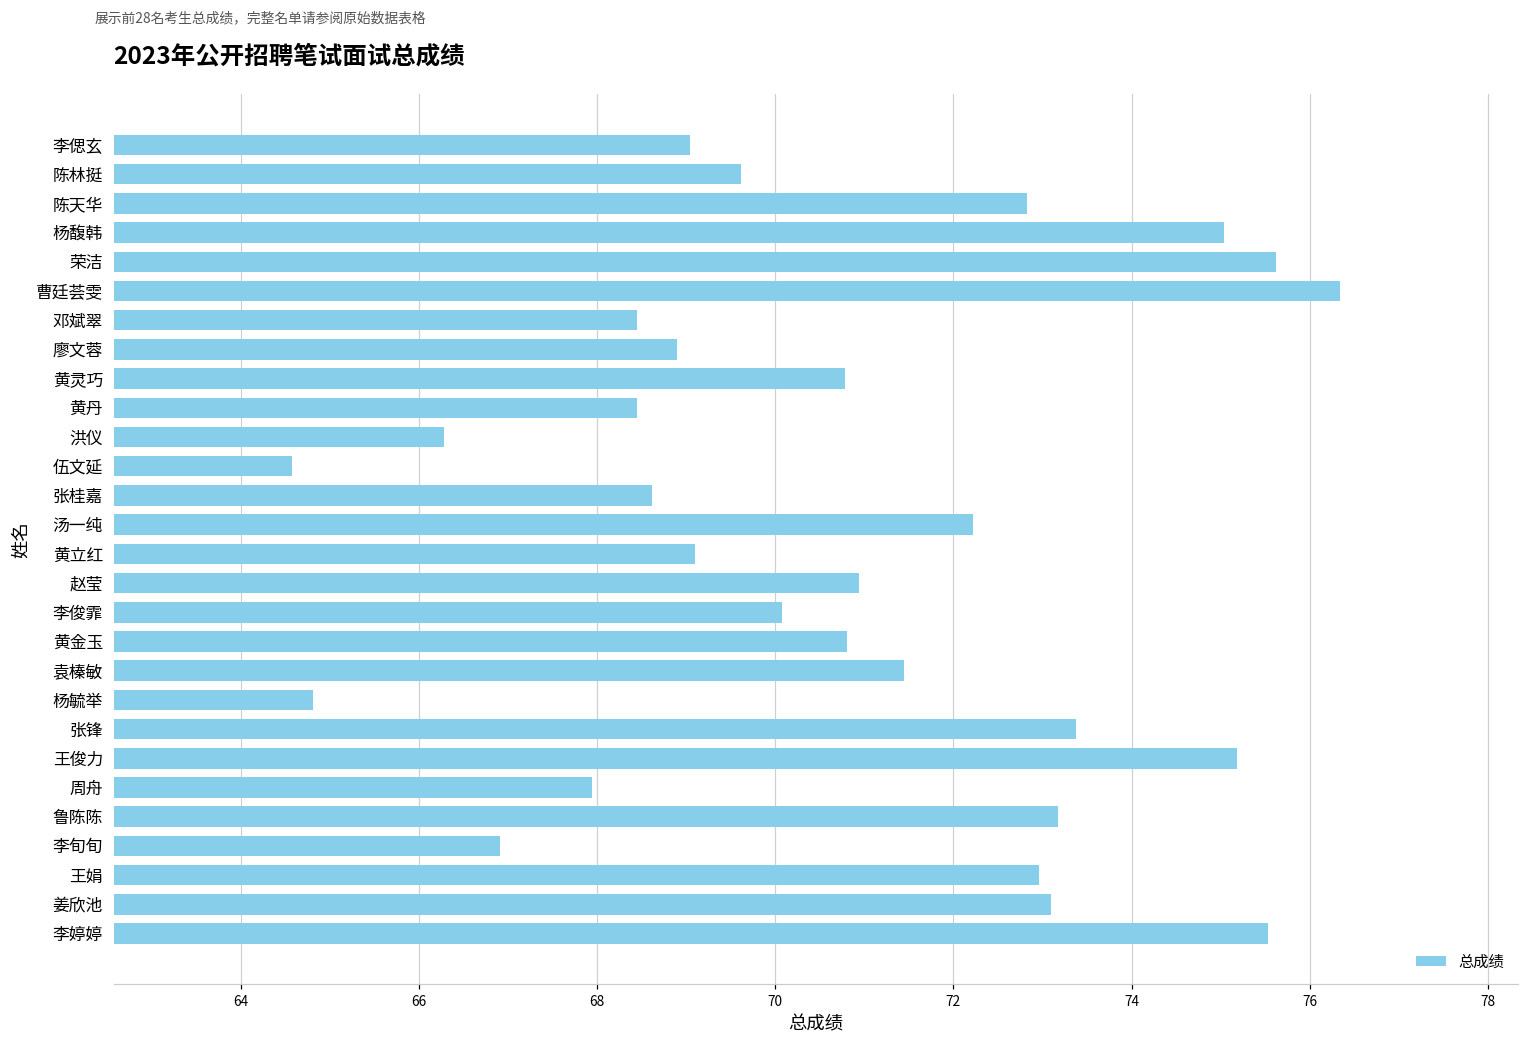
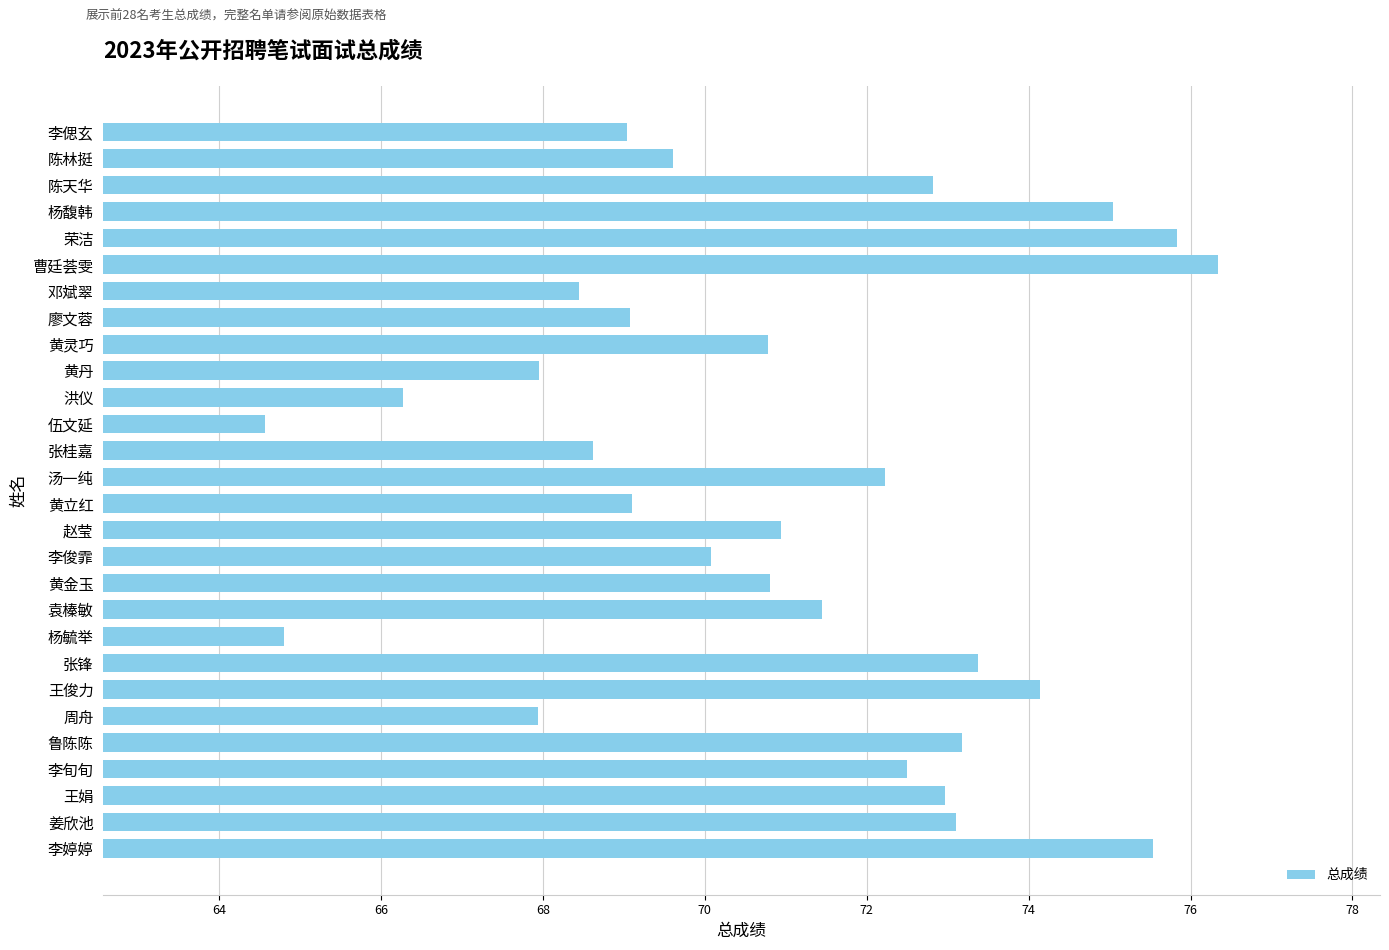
  {
    "李偲玄": 69.0,
    "陈林挺": 69.6,
    "陈天华": 72.8,
    "杨馥韩": 75.0,
-   "荣洁": 75.6,
+   "荣洁": 75.8,
    "曹廷荟雯": 76.3,
    "邓斌翠": 68.4,
-   "廖文蓉": 68.9,
+   "廖文蓉": 69.1,
    "黄灵巧": 70.8,
-   "黄丹": 68.4,
+   "黄丹": 68.0,
    "洪仪": 66.3,
    "伍文延": 64.6,
    "张桂嘉": 68.6,
    "汤一纯": 72.2,
    "黄立红": 69.1,
    "赵莹": 70.9,
    "李俊霏": 70.1,
    "黄金玉": 70.8,
    "袁榛敏": 71.4,
    "杨毓举": 64.8,
    "张锋": 73.4,
-   "王俊力": 75.2,
+   "王俊力": 74.1,
    "周舟": 67.9,
    "鲁陈陈": 73.2,
-   "李旬旬": 66.9,
+   "李旬旬": 72.5,
    "王娟": 73.0,
    "姜欣池": 73.1,
    "李婷婷": 75.5
  }
